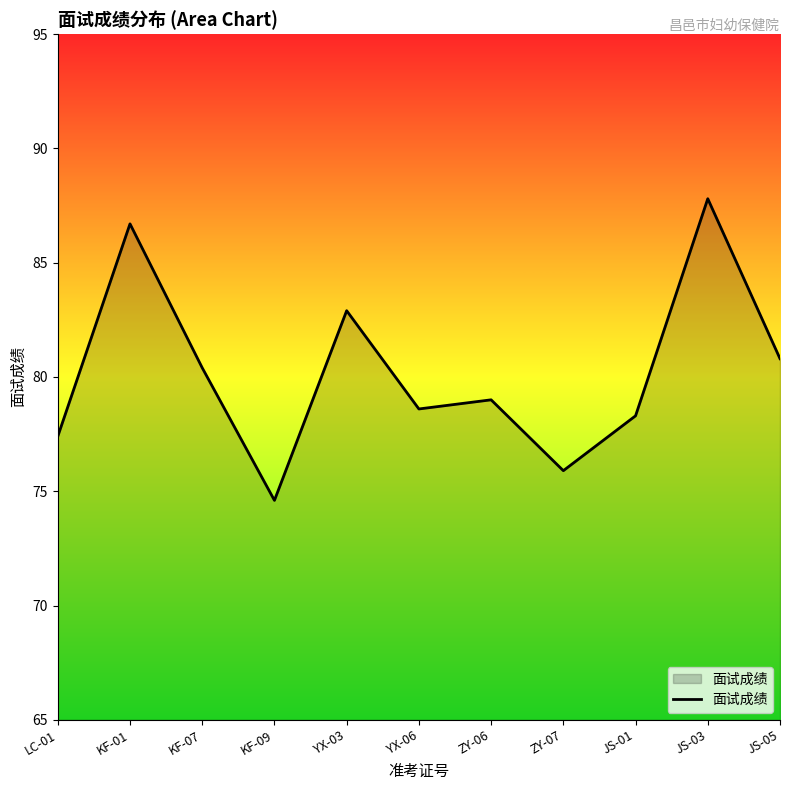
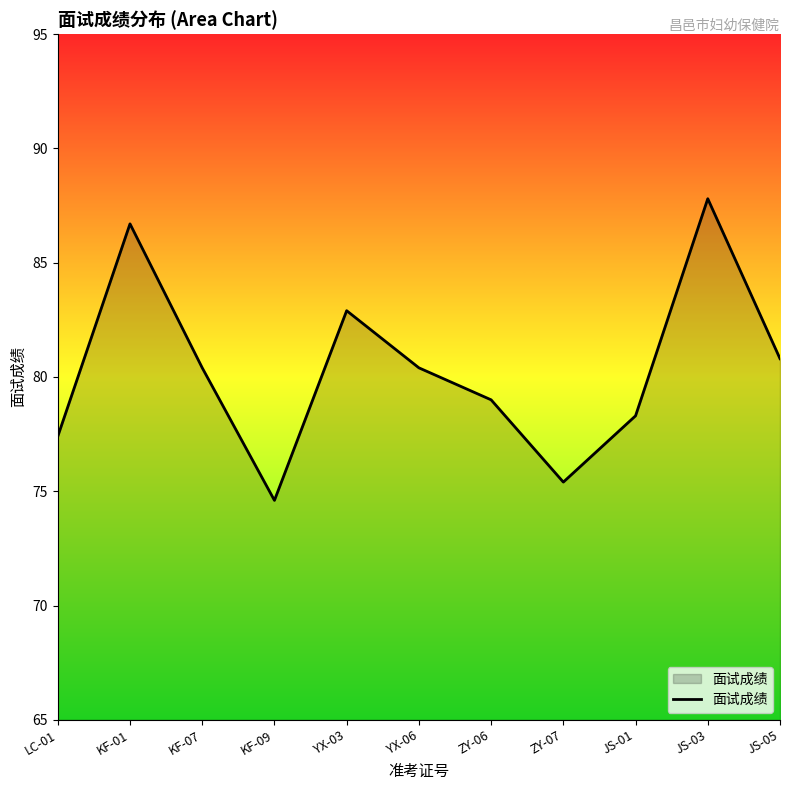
  {
    "LC-01": 77.4,
    "KF-01": 86.7,
    "KF-07": 80.4,
    "KF-09": 74.6,
    "YX-03": 82.9,
-   "YX-06": 78.6,
+   "YX-06": 80.4,
    "ZY-06": 79.0,
-   "ZY-07": 75.9,
+   "ZY-07": 75.4,
    "JS-01": 78.3,
    "JS-03": 87.8,
    "JS-05": 80.8
  }
